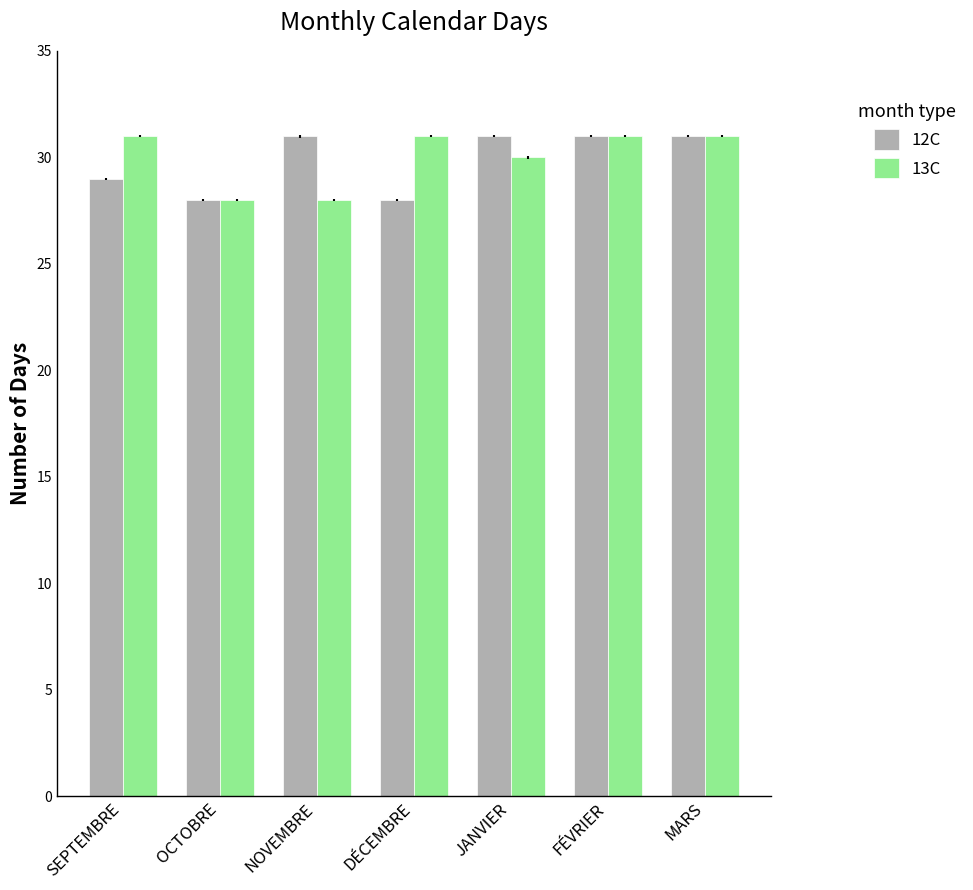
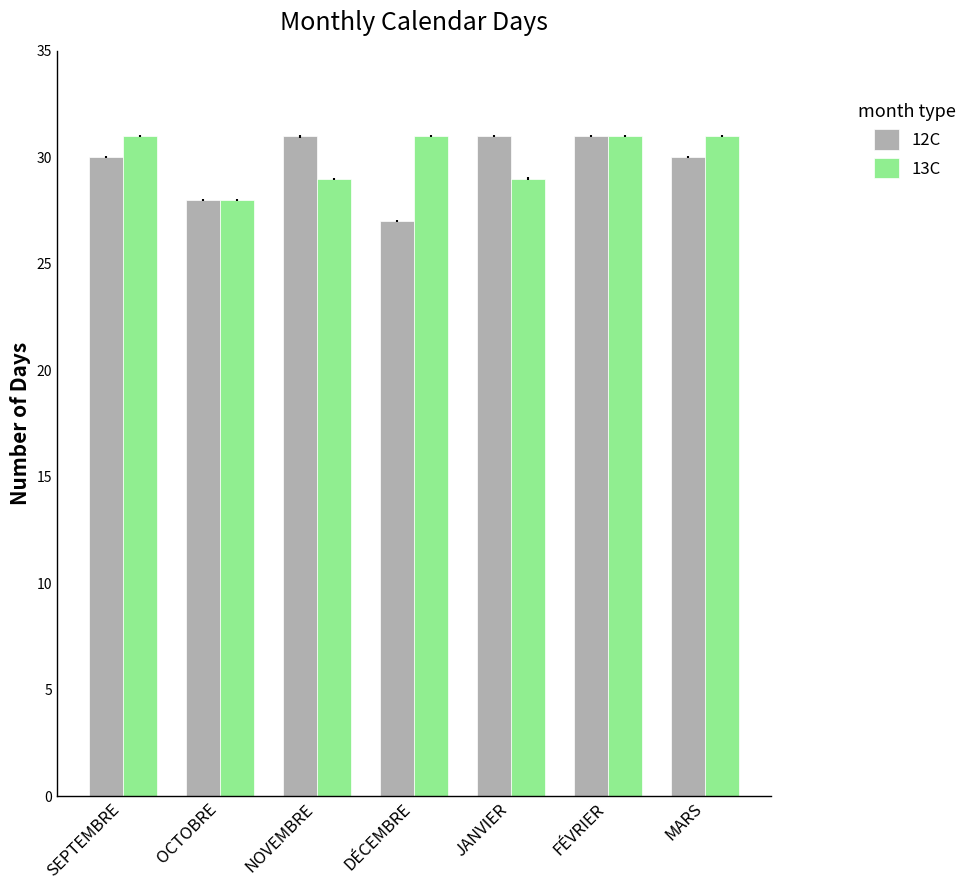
  {
    "12C": {
-     "SEPTEMBRE": 29,
+     "SEPTEMBRE": 30,
      "OCTOBRE": 28,
      "NOVEMBRE": 31,
-     "DÉCEMBRE": 28,
+     "DÉCEMBRE": 27,
      "JANVIER": 31,
      "FÉVRIER": 31,
-     "MARS": 31
+     "MARS": 30
    },
    "13C": {
      "SEPTEMBRE": 31,
      "OCTOBRE": 28,
-     "NOVEMBRE": 28,
+     "NOVEMBRE": 29,
      "DÉCEMBRE": 31,
-     "JANVIER": 30,
+     "JANVIER": 29,
      "FÉVRIER": 31,
      "MARS": 31
    }
  }
